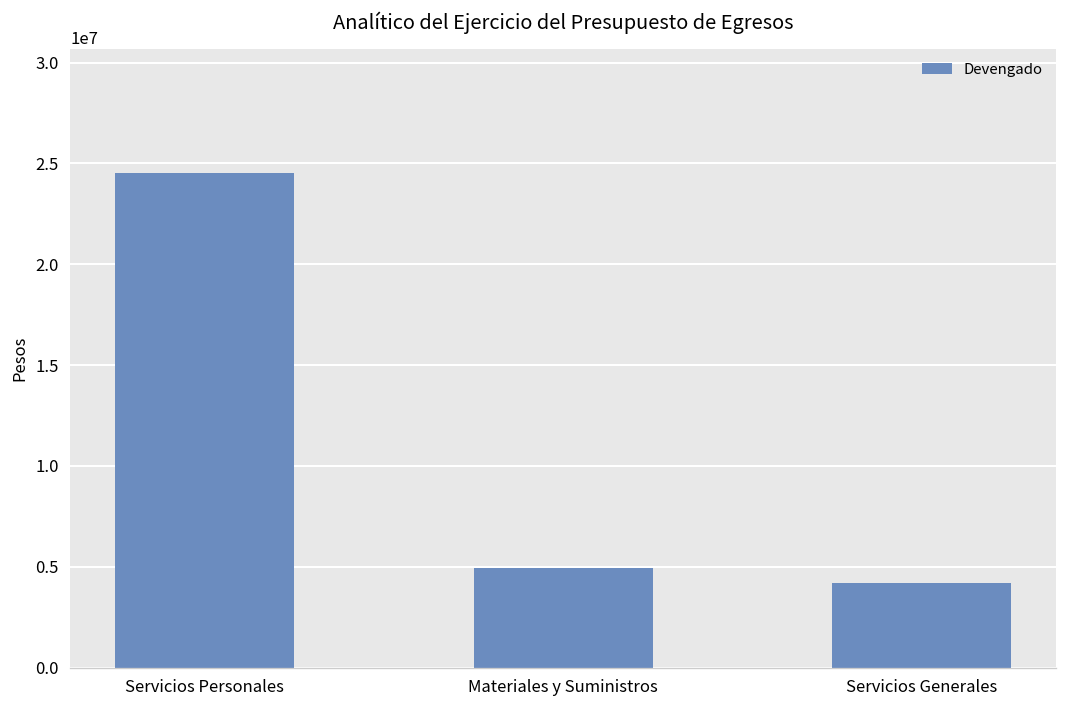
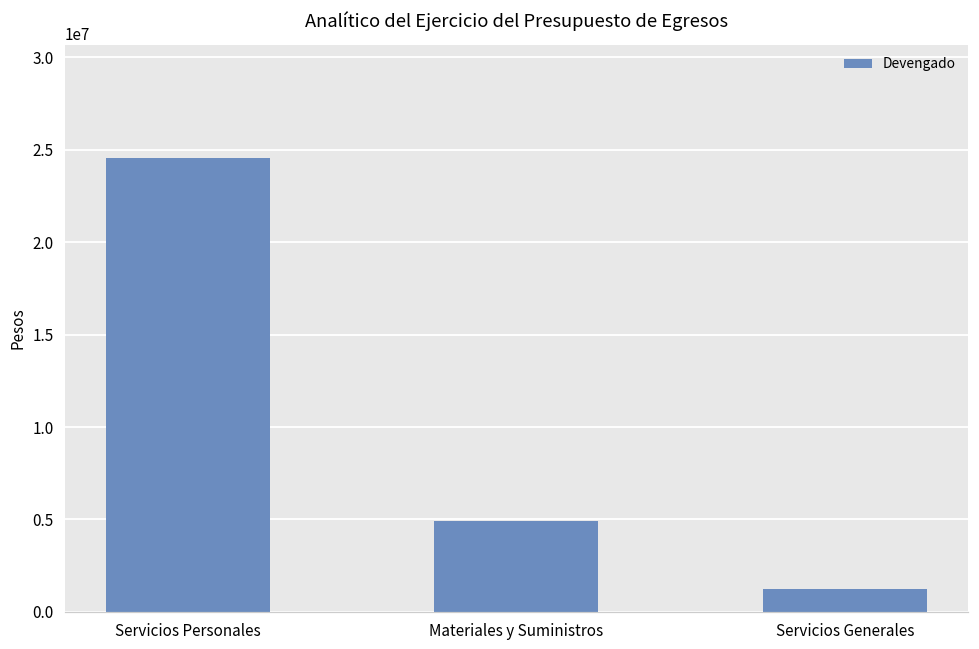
  {
    "Servicios Personales": 24500000,
    "Materiales y Suministros": 4900000,
-   "Servicios Generales": 4200000
+   "Servicios Generales": 1200000
  }
